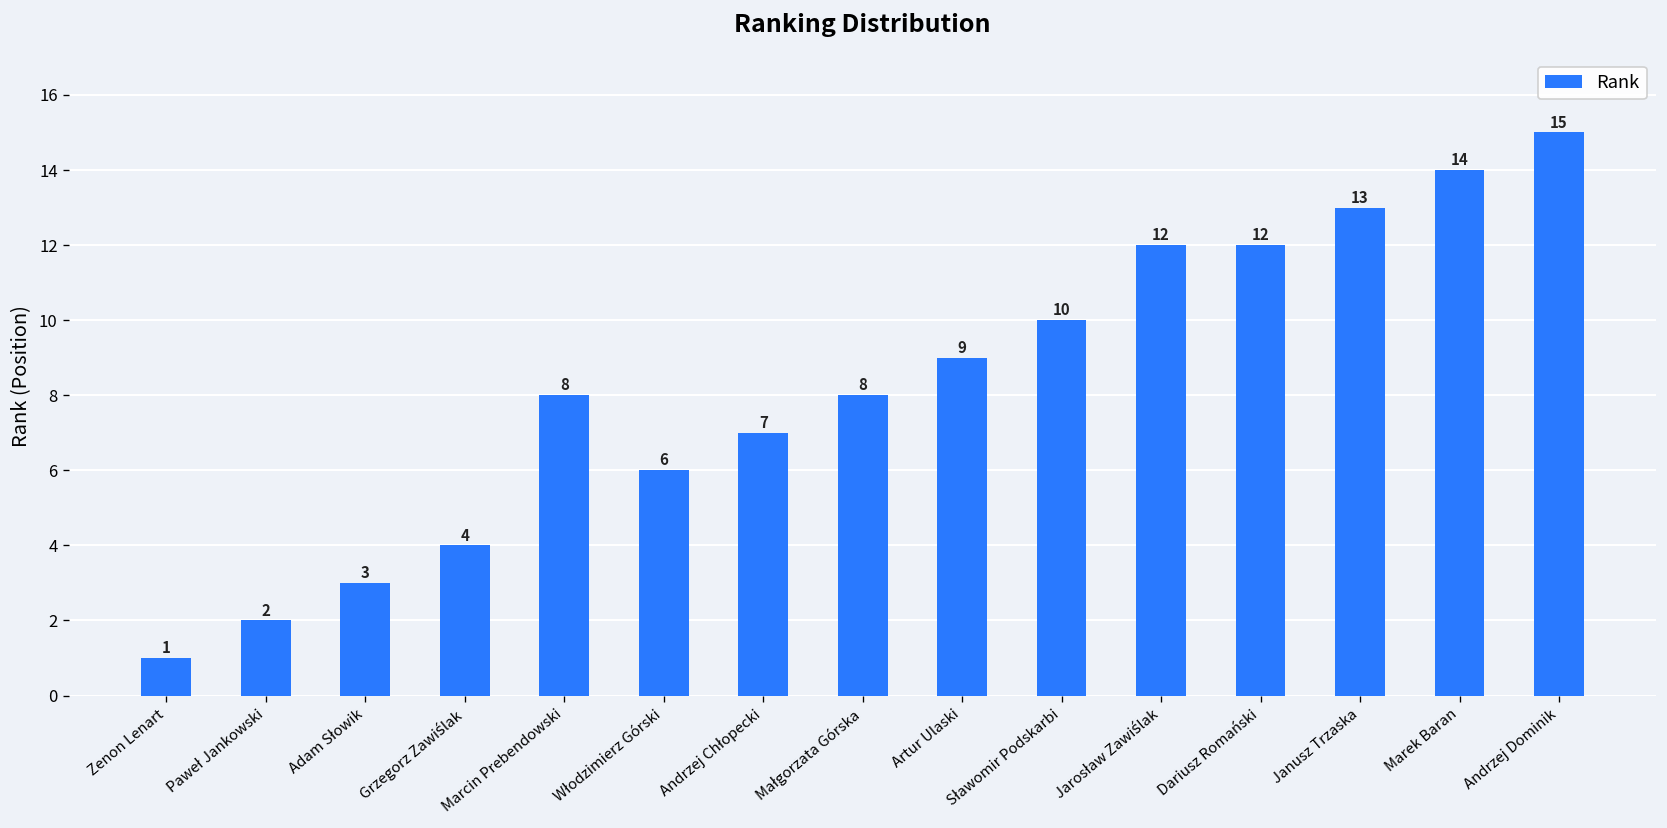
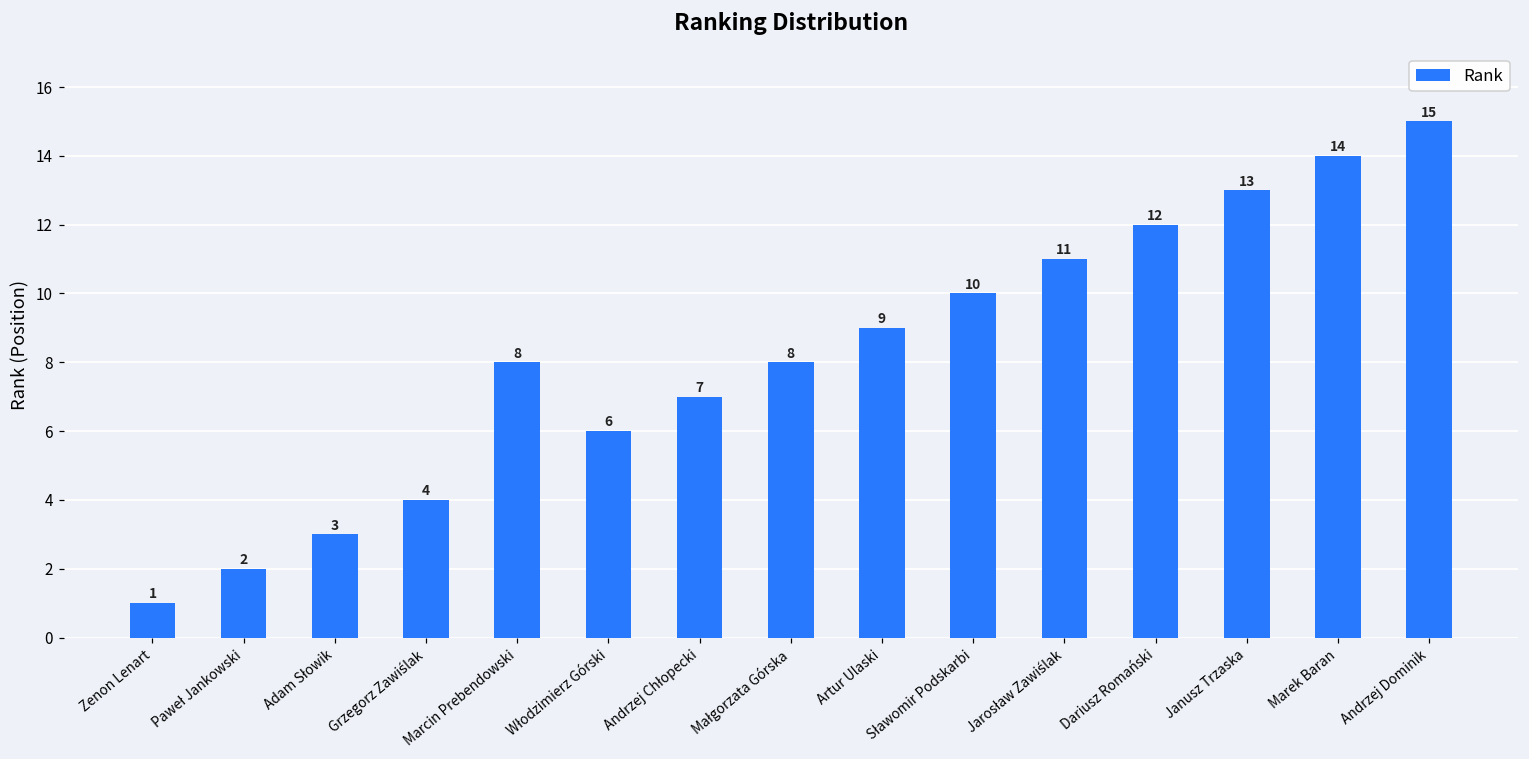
  {
    "Zenon Lenart": 1,
    "Paweł Jankowski": 2,
    "Adam Słowik": 3,
    "Grzegorz Zawiślak": 4,
    "Marcin Prebendowski": 8,
    "Włodzimierz Górski": 6,
    "Andrzej Chłopecki": 7,
    "Małgorzata Górska": 8,
    "Artur Ulaski": 9,
    "Sławomir Podskarbi": 10,
-   "Jarosław Zawiślak": 12,
+   "Jarosław Zawiślak": 11,
    "Dariusz Romański": 12,
    "Janusz Trzaska": 13,
    "Marek Baran": 14,
    "Andrzej Dominik": 15
  }
